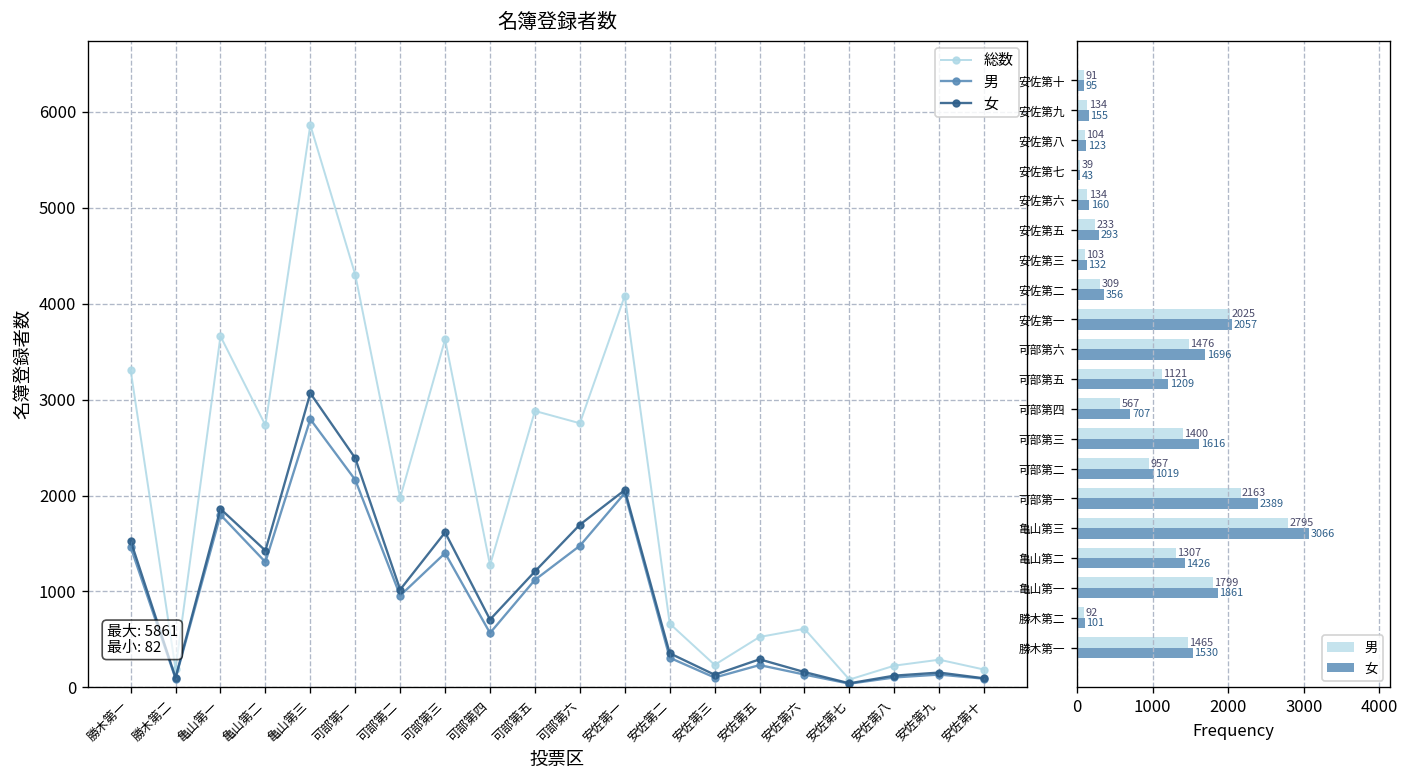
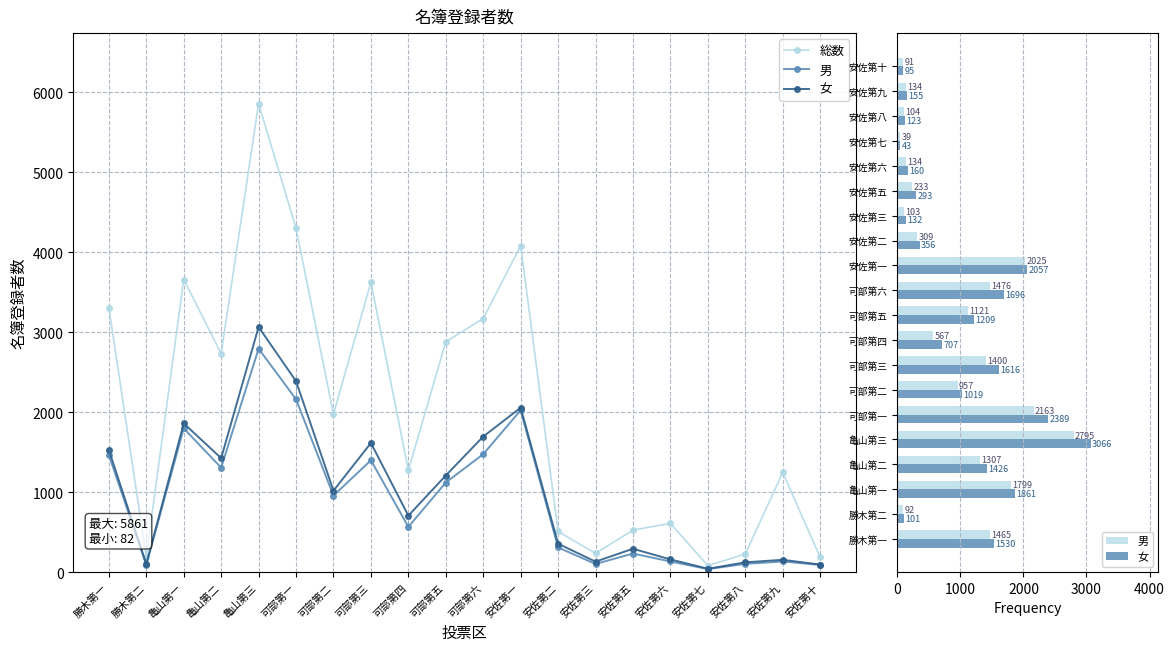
  {
    "名簿登録者数": {
      "総数": {
        "勝木第一": 3300,
        "亀山第一": 3700,
        "亀山第二": 2700,
        "亀山第三": 5900,
        "可部第一": 4300,
        "可部第二": 2000,
        "可部第三": 3600,
        "可部第四": 1300,
        "可部第五": 2900,
-       "可部第六": 2800,
+       "可部第六": 3200,
        "安佐第一": 4100,
-       "安佐第二": 700,
+       "安佐第二": 500,
        "安佐第三": 200,
        "安佐第五": 500,
        "安佐第六": 600,
        "安佐第七": 100,
        "安佐第八": 200,
-       "安佐第九": 300,
+       "安佐第九": 1200,
        "安佐第十": 200
      }
    }
  }
